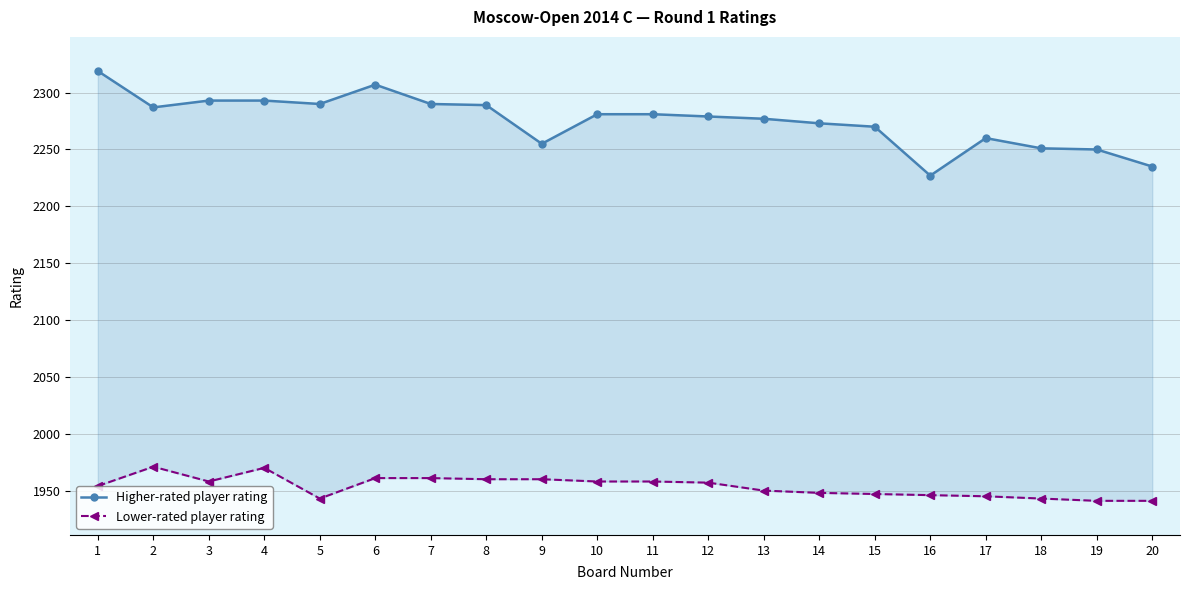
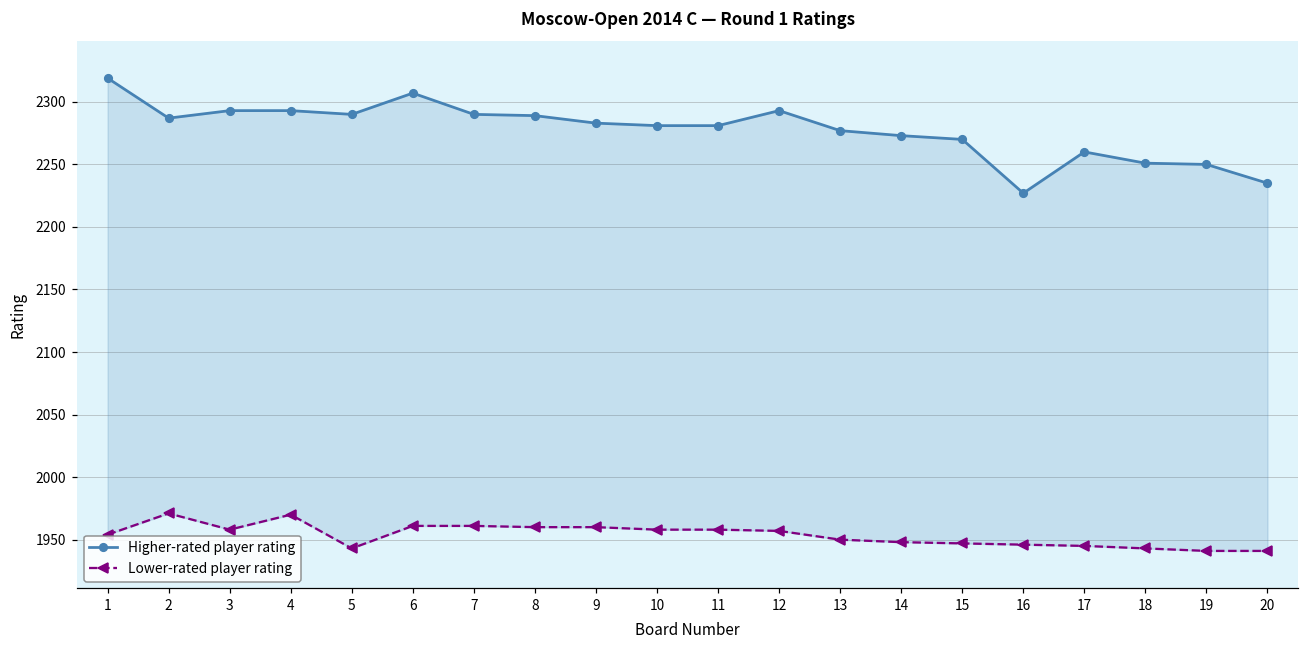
  {
    "Higher-rated player rating": {
      "1": 2319,
      "2": 2287,
      "3": 2293,
      "4": 2293,
      "5": 2290,
      "6": 2307,
      "7": 2290,
      "8": 2289,
-     "9": 2255,
+     "9": 2283,
      "10": 2281,
      "11": 2281,
-     "12": 2279,
+     "12": 2293,
      "13": 2277,
      "14": 2273,
      "15": 2270,
      "16": 2227,
      "17": 2260,
      "18": 2251,
      "19": 2250,
      "20": 2235
    },
    "Lower-rated player rating": {
      "1": 1954,
      "2": 1971,
      "3": 1958,
      "4": 1970,
      "5": 1943,
      "6": 1961,
      "7": 1961,
      "8": 1960,
      "9": 1960,
      "10": 1958,
      "11": 1958,
      "12": 1957,
      "13": 1950,
      "14": 1948,
      "15": 1947,
      "16": 1946,
      "17": 1945,
      "18": 1943,
      "19": 1941,
      "20": 1941
    }
  }
